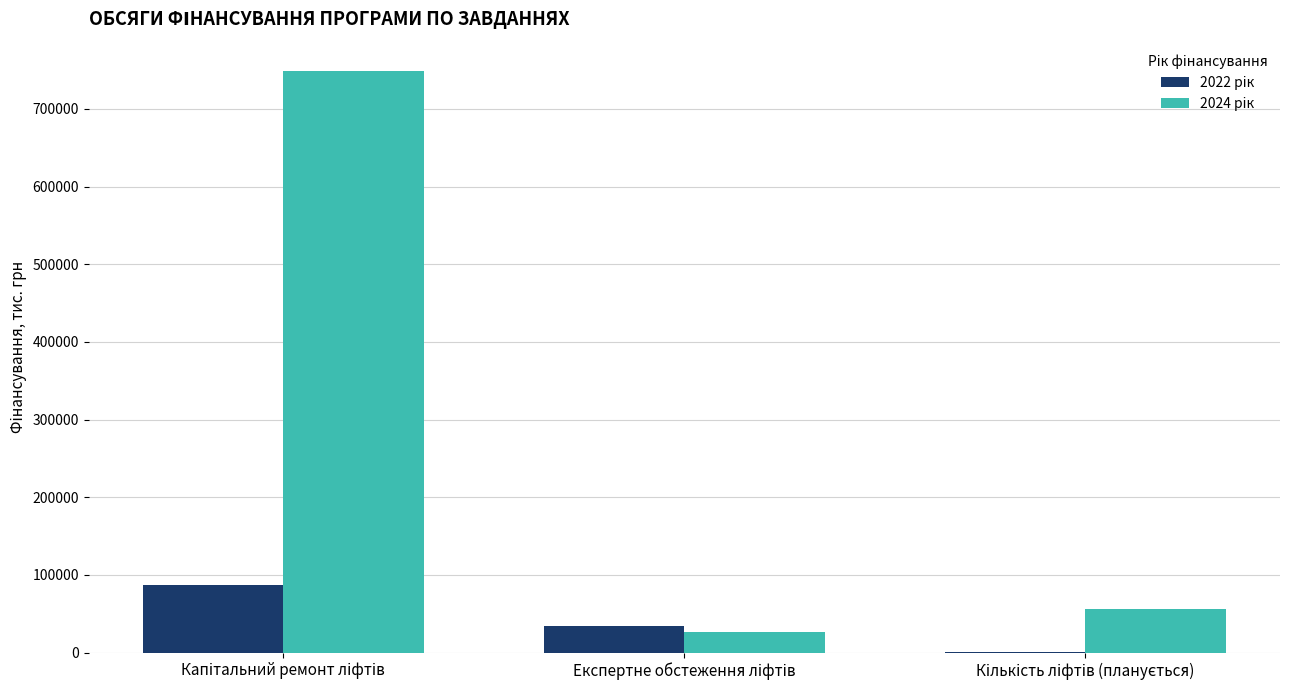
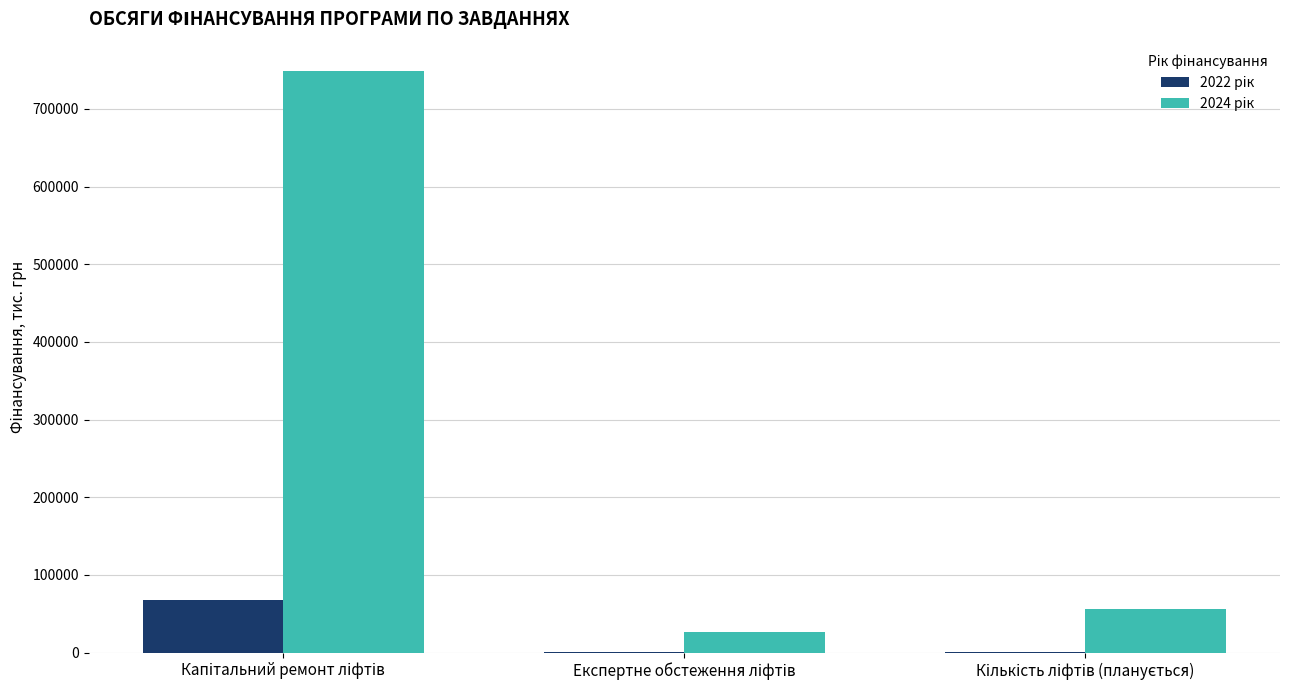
  {
    "2022 рік": {
-     "Капітальний ремонт ліфтів": 90000,
-     "Експертне обстеження ліфтів": 30000
+     "Капітальний ремонт ліфтів": 70000,
+     "Експертне обстеження ліфтів": 0
    },
    "2024 рік": {
      "Капітальний ремонт ліфтів": 750000,
      "Експертне обстеження ліфтів": 30000,
      "Кількість ліфтів (планується)": 60000
    }
  }
